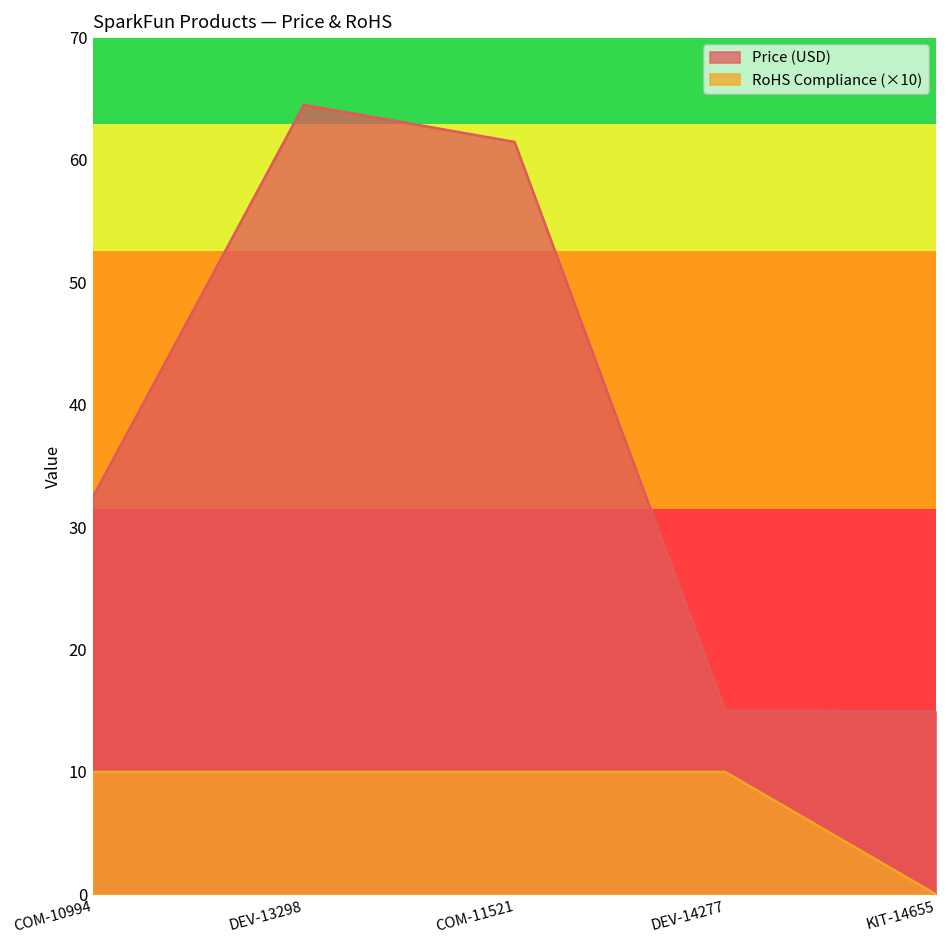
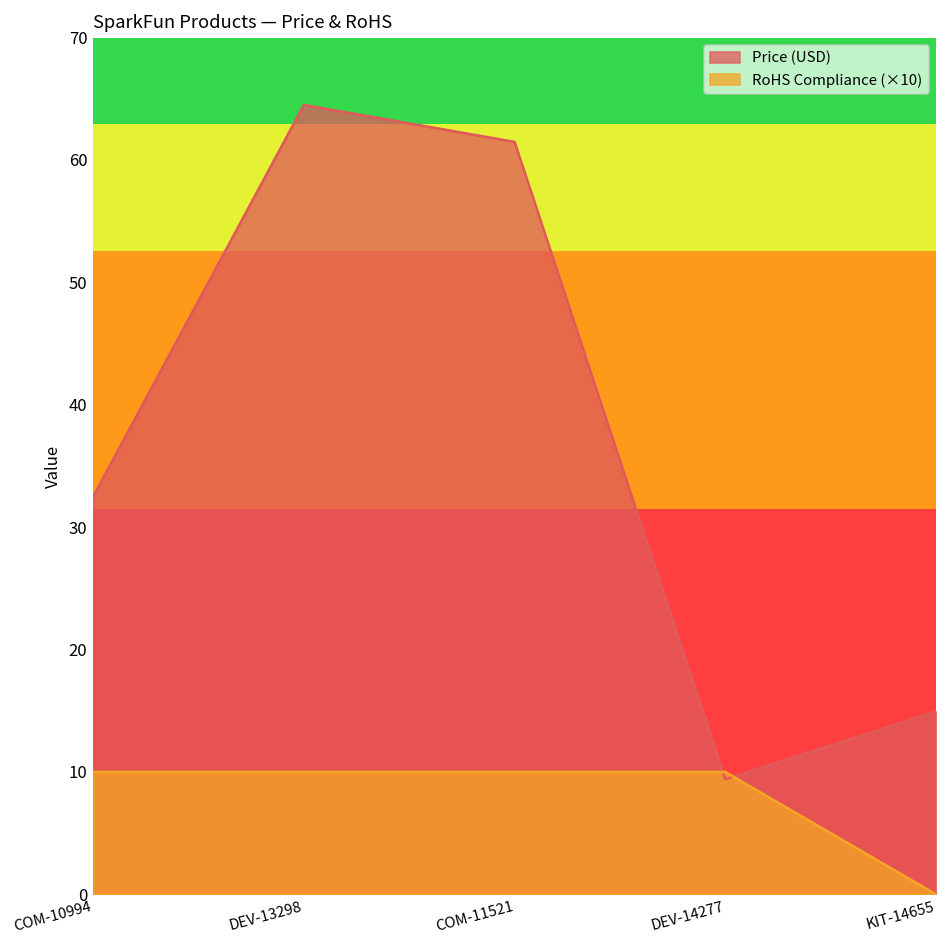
  {
    "Price (USD)": {
      "COM-10994": 32.5,
      "DEV-13298": 64.5,
      "COM-11521": 61.5,
-     "DEV-14277": 15.0,
+     "DEV-14277": 9.4,
      "KIT-14655": 15.0
    },
    "RoHS Compliance (×10)": {
      "COM-10994": 10.0,
      "DEV-13298": 10.0,
      "COM-11521": 10.0,
      "DEV-14277": 10.0,
      "KIT-14655": 0.0
    }
  }
